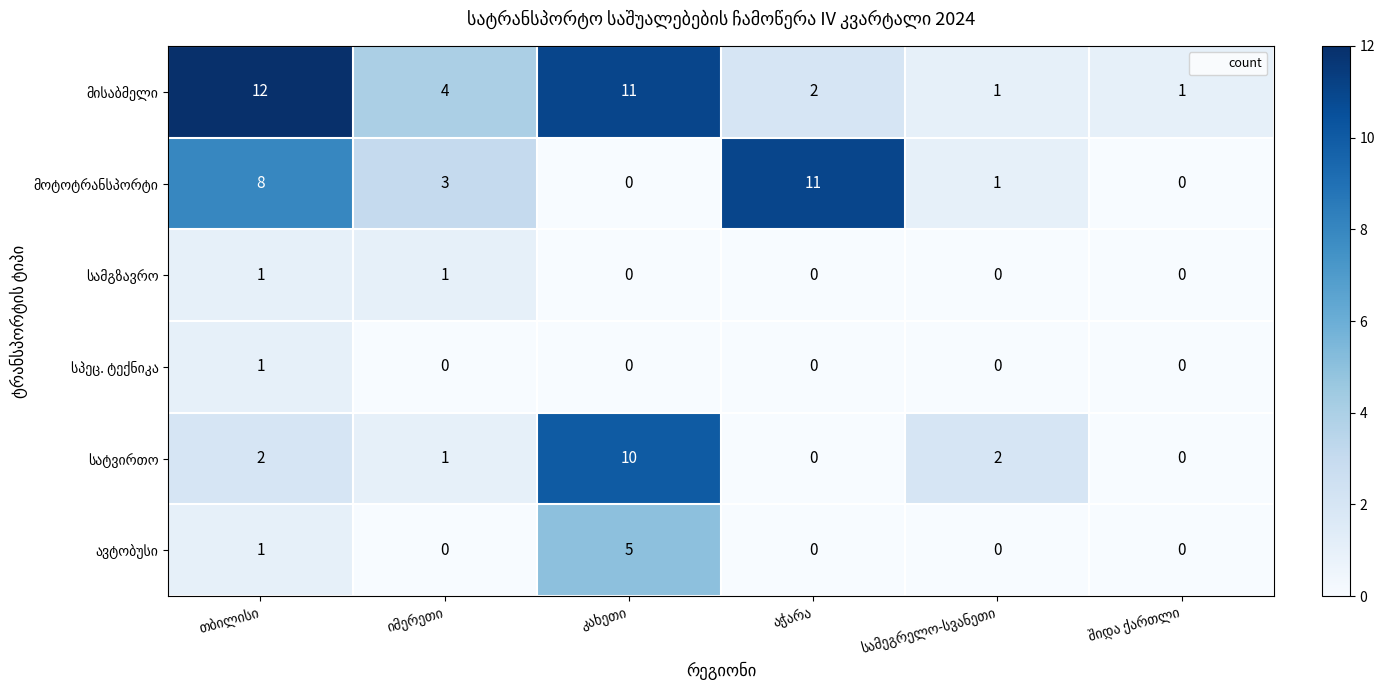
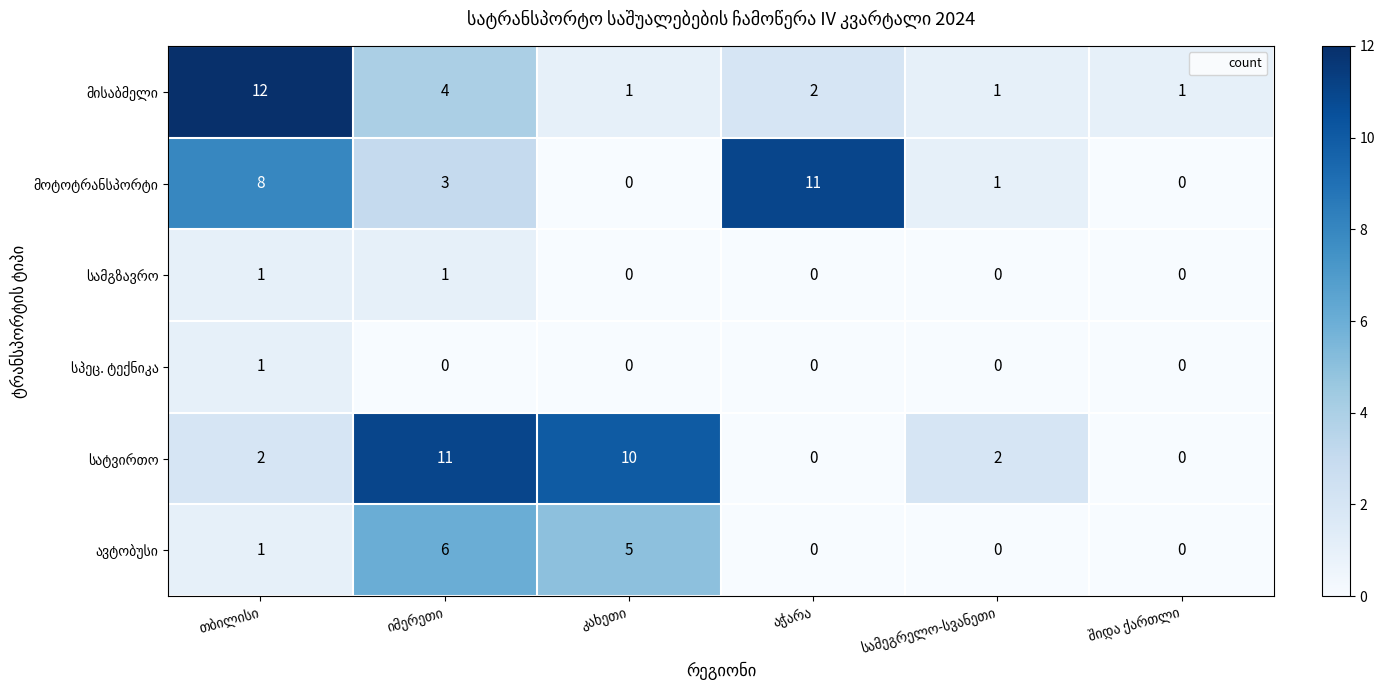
  {
    "მისაბმელი": {
      "თბილისი": 12,
      "იმერეთი": 4,
-     "კახეთი": 11,
+     "კახეთი": 1,
      "აჭარა": 2,
      "სამეგრელო-სვანეთი": 1,
      "შიდა ქართლი": 1
    },
    "მოტოტრანსპორტი": {
      "თბილისი": 8,
      "იმერეთი": 3,
      "კახეთი": 0,
      "აჭარა": 11,
      "სამეგრელო-სვანეთი": 1,
      "შიდა ქართლი": 0
    },
    "სამგზავრო": {
      "თბილისი": 1,
      "იმერეთი": 1,
      "კახეთი": 0,
      "აჭარა": 0,
      "სამეგრელო-სვანეთი": 0,
      "შიდა ქართლი": 0
    },
    "სპეც. ტექნიკა": {
      "თბილისი": 1,
      "იმერეთი": 0,
      "კახეთი": 0,
      "აჭარა": 0,
      "სამეგრელო-სვანეთი": 0,
      "შიდა ქართლი": 0
    },
    "სატვირთო": {
      "თბილისი": 2,
-     "იმერეთი": 1,
+     "იმერეთი": 11,
      "კახეთი": 10,
      "აჭარა": 0,
      "სამეგრელო-სვანეთი": 2,
      "შიდა ქართლი": 0
    },
    "ავტობუსი": {
      "თბილისი": 1,
-     "იმერეთი": 0,
+     "იმერეთი": 6,
      "კახეთი": 5,
      "აჭარა": 0,
      "სამეგრელო-სვანეთი": 0,
      "შიდა ქართლი": 0
    }
  }
